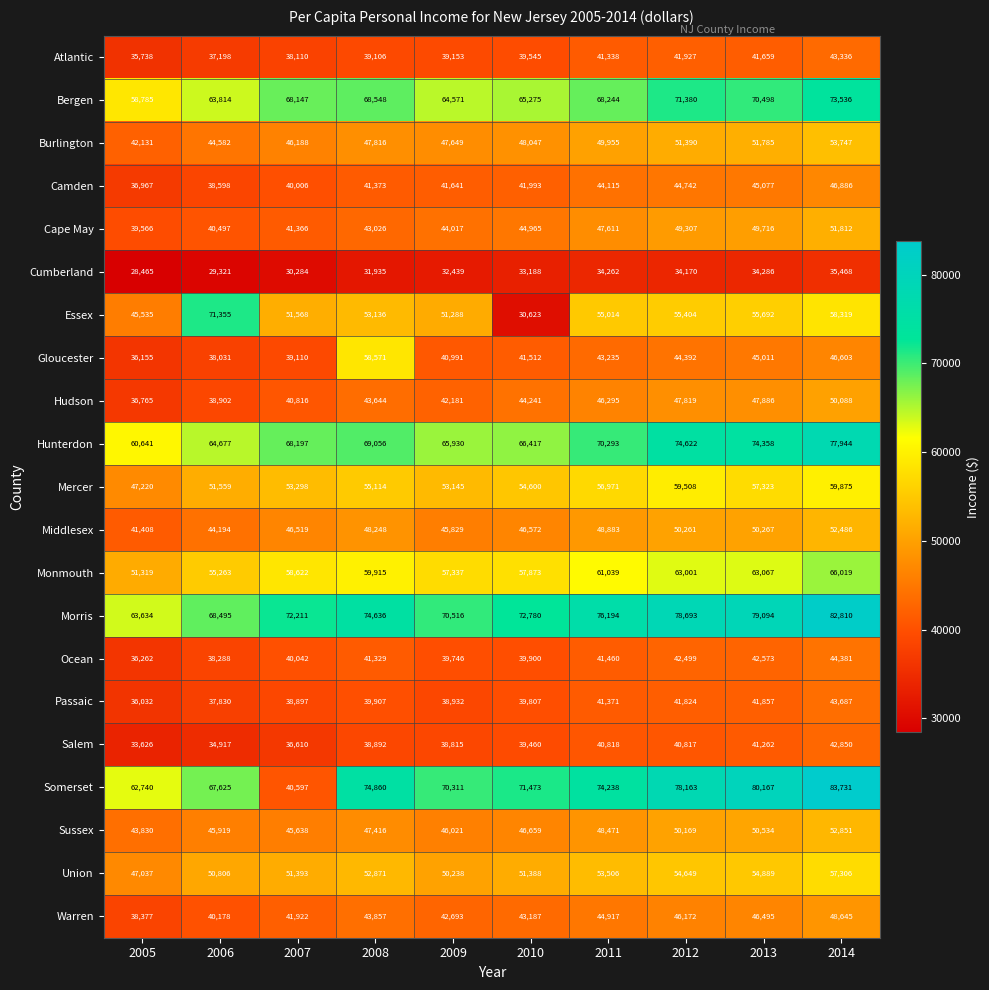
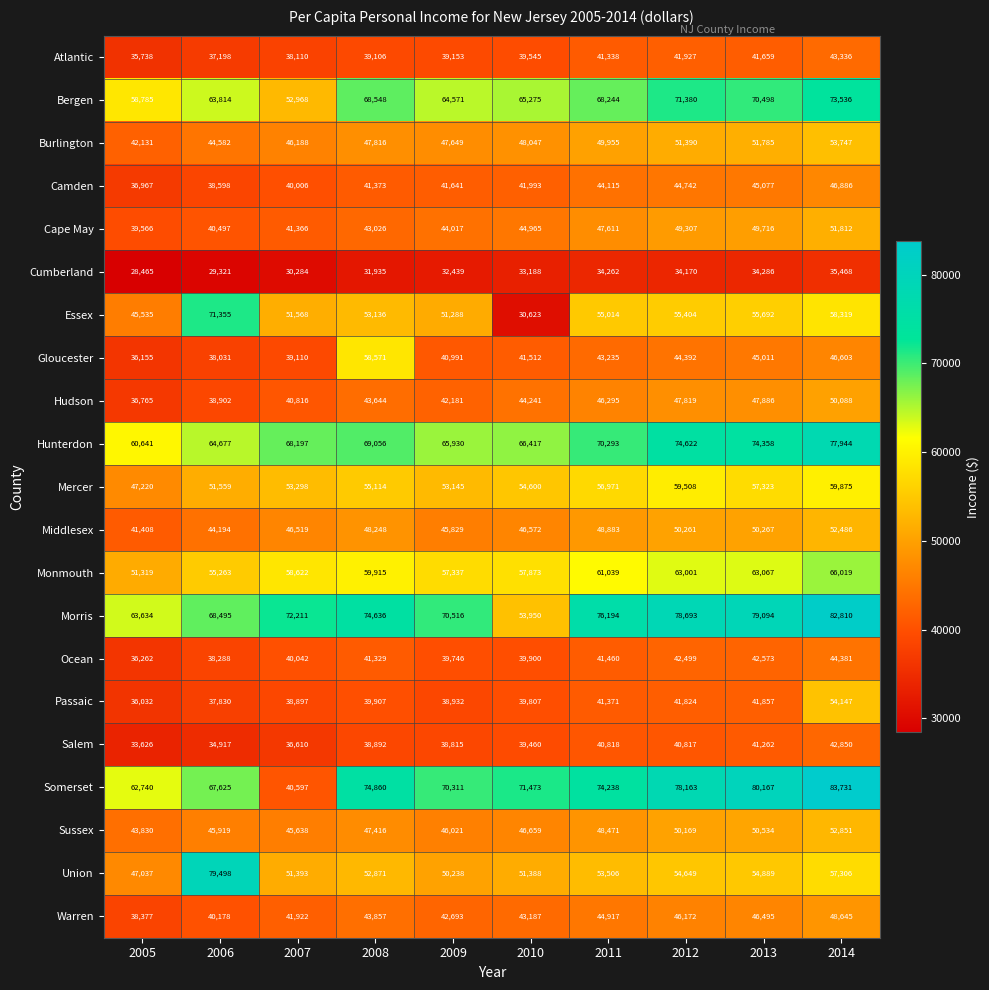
  {
    "Bergen": {
      "2005": "58,785",
      "2006": "63,814",
-     "2007": "68,147",
+     "2007": "52,968",
      "2008": "68,548",
      "2009": "64,571",
      "2010": "65,275",
      "2011": "68,244",
      "2012": "71,380",
      "2013": "70,498",
      "2014": "73,536"
    },
    "Morris": {
      "2005": "63,634",
      "2006": "68,495",
      "2007": "72,211",
      "2008": "74,636",
      "2009": "70,516",
-     "2010": "72,780",
+     "2010": "53,950",
      "2011": "76,194",
      "2012": "78,693",
      "2013": "79,094",
      "2014": "82,810"
    },
    "Passaic": {
      "2005": "36,032",
      "2006": "37,830",
      "2007": "38,897",
      "2008": "39,907",
      "2009": "38,932",
      "2010": "39,807",
      "2011": "41,371",
      "2012": "41,824",
      "2013": "41,857",
-     "2014": "43,687"
+     "2014": "54,147"
    },
    "Union": {
      "2005": "47,037",
-     "2006": "50,806",
+     "2006": "79,498",
      "2007": "51,393",
      "2008": "52,871",
      "2009": "50,238",
      "2010": "51,388",
      "2011": "53,506",
      "2012": "54,649",
      "2013": "54,889",
      "2014": "57,306"
    }
  }
